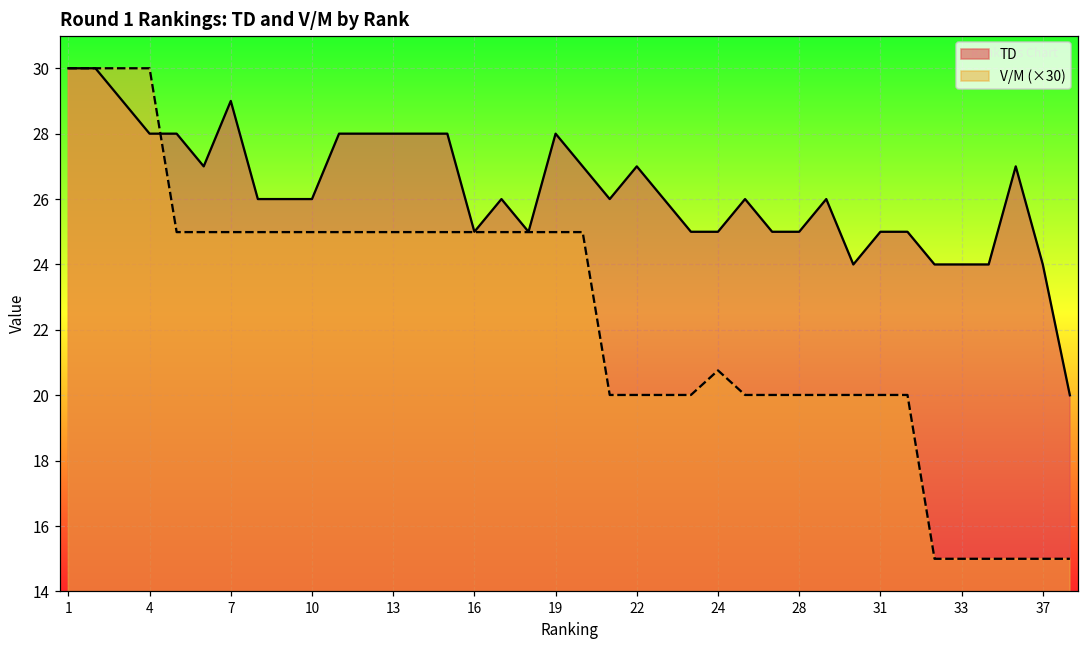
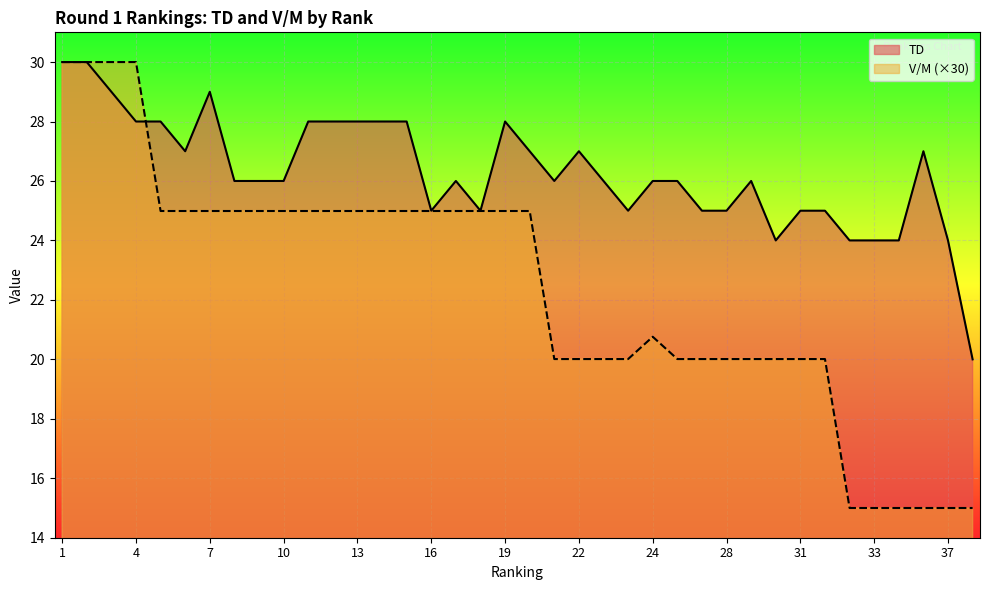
  {
    "TD": {
-     "24": 25,
+     "24": 26,
      "33": 24
    },
    "V/M (×30)": {
      "24": 20.8,
      "33": 15
    }
  }
